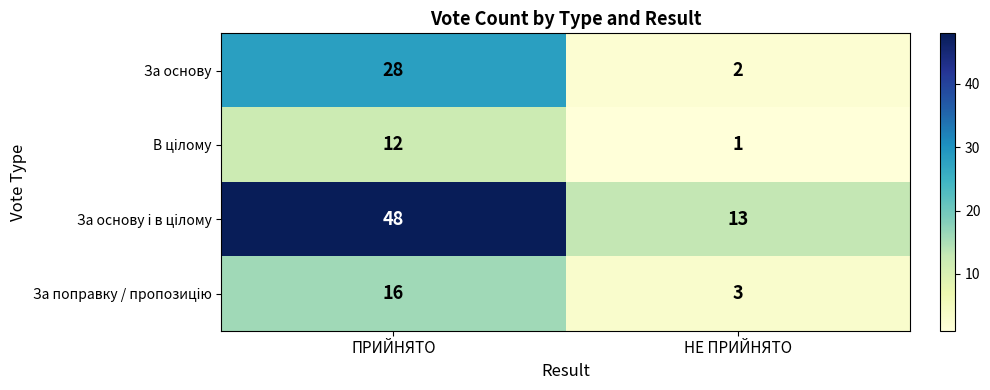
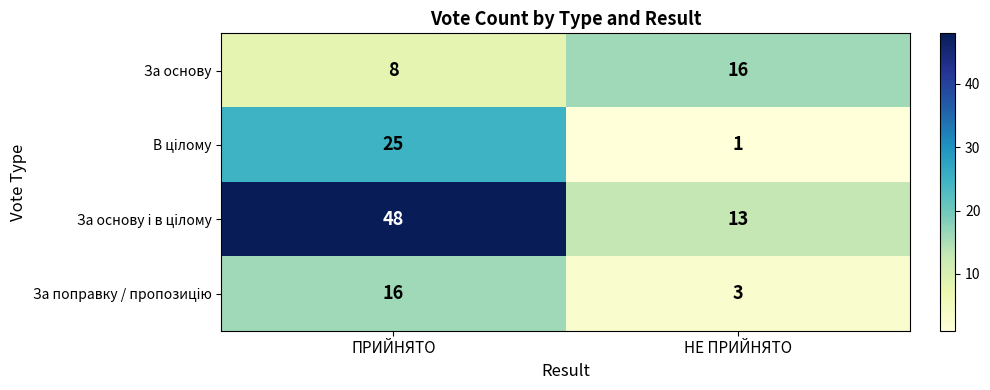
  {
    "За основу": {
-     "ПРИЙНЯТО": 28,
-     "НЕ ПРИЙНЯТО": 2
+     "ПРИЙНЯТО": 8,
+     "НЕ ПРИЙНЯТО": 16
    },
    "В цілому": {
-     "ПРИЙНЯТО": 12,
+     "ПРИЙНЯТО": 25,
      "НЕ ПРИЙНЯТО": 1
    },
    "За основу і в цілому": {
      "ПРИЙНЯТО": 48,
      "НЕ ПРИЙНЯТО": 13
    },
    "За поправку / пропозицію": {
      "ПРИЙНЯТО": 16,
      "НЕ ПРИЙНЯТО": 3
    }
  }
